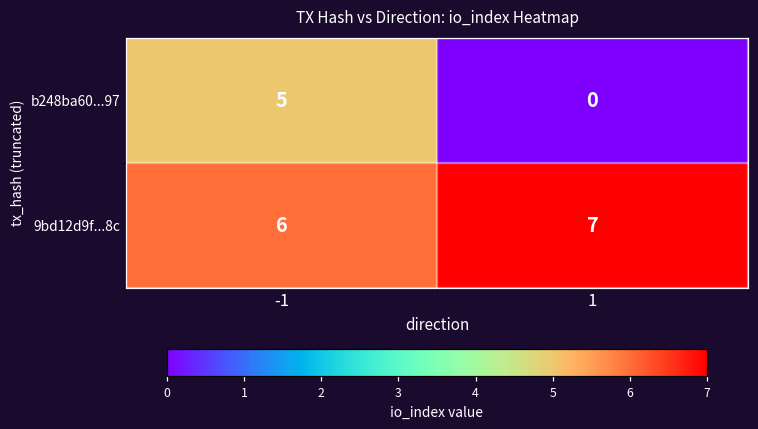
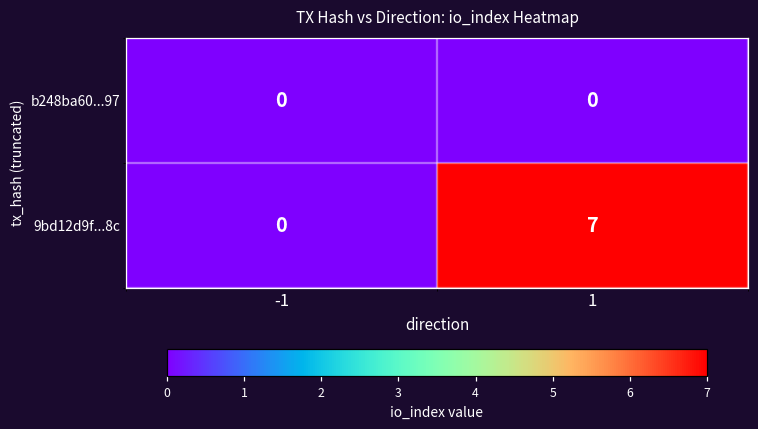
  {
    "b248ba60...97": {
-     "-1": 5,
+     "-1": 0,
      "1": 0
    },
    "9bd12d9f...8c": {
-     "-1": 6,
+     "-1": 0,
      "1": 7
    }
  }
